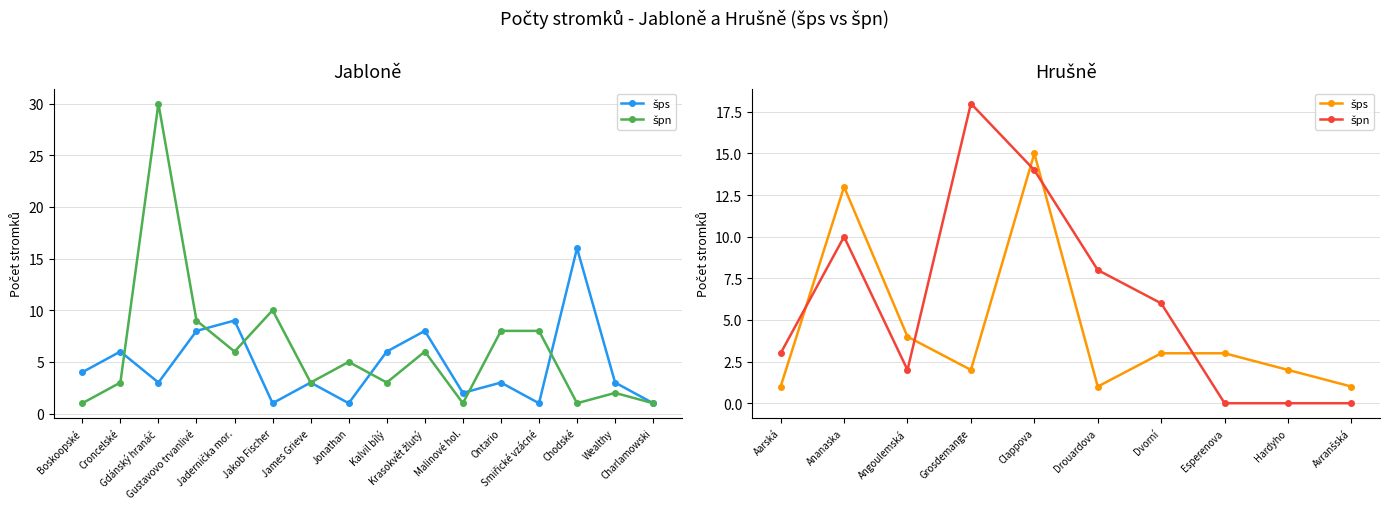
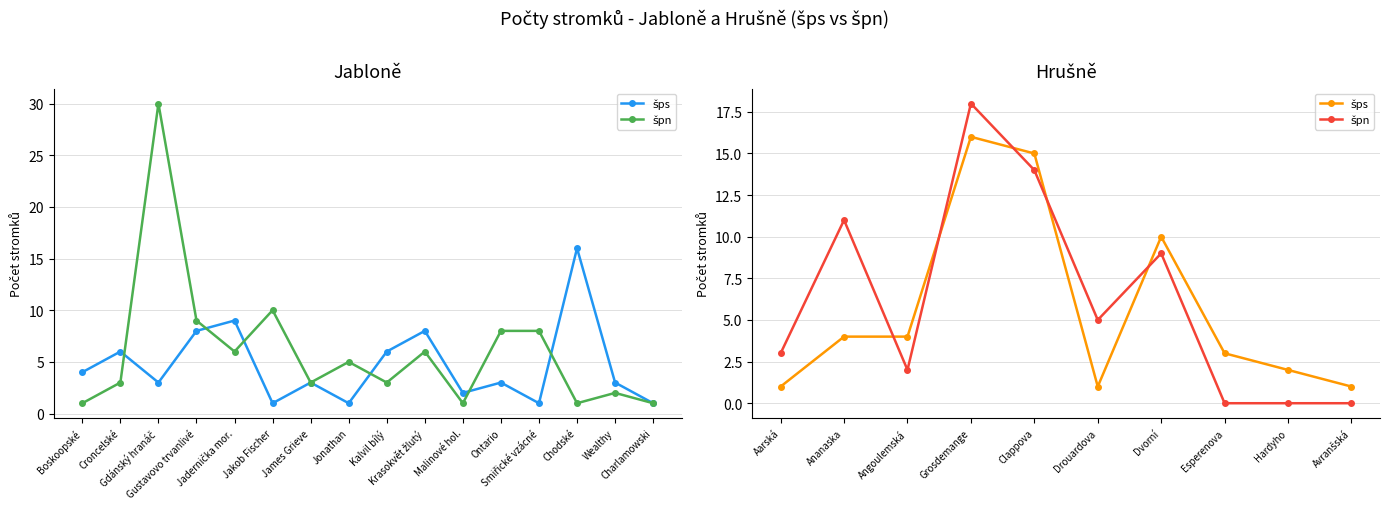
  {
    "Hrušně": {
      "šps": {
        "Aarská": 1,
-       "Ananaska": 13,
+       "Ananaska": 4,
        "Angoulemská": 4,
-       "Grosdemange": 2,
+       "Grosdemange": 16,
        "Clappova": 15,
        "Drouardova": 1,
-       "Dvorní": 3,
+       "Dvorní": 10,
        "Esperenova": 3,
        "Hardyho": 2,
        "Avranšská": 1
      },
      "špn": {
        "Aarská": 3,
-       "Ananaska": 10,
+       "Ananaska": 11,
        "Angoulemská": 2,
        "Grosdemange": 18,
        "Clappova": 14,
-       "Drouardova": 8,
-       "Dvorní": 6,
+       "Drouardova": 5,
+       "Dvorní": 9,
        "Esperenova": 0,
        "Hardyho": 0,
        "Avranšská": 0
      }
    }
  }
